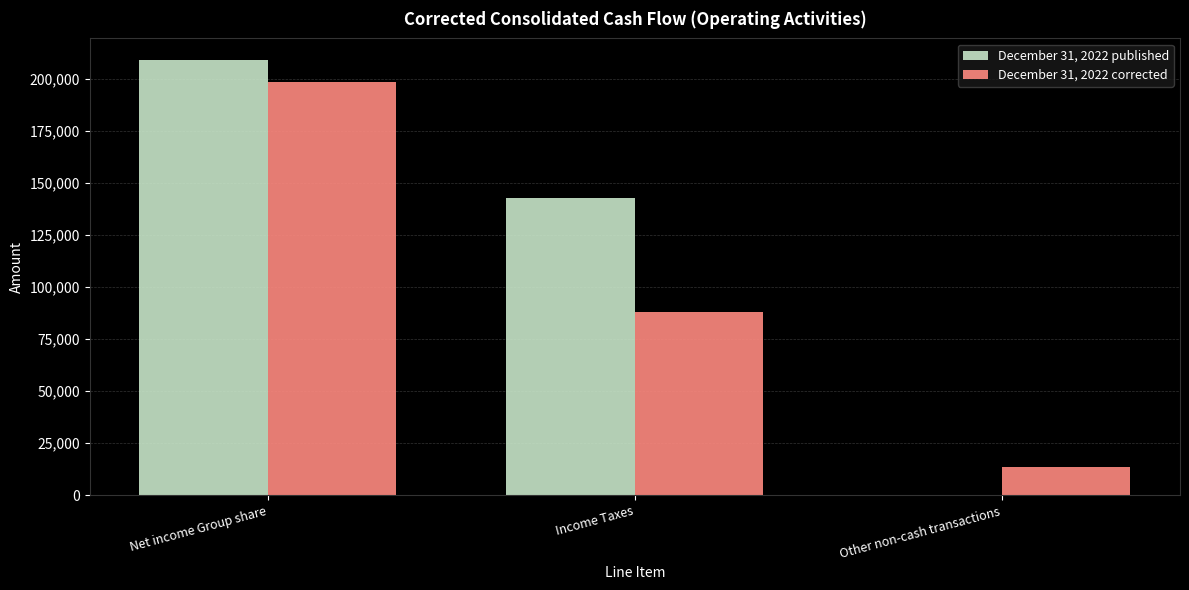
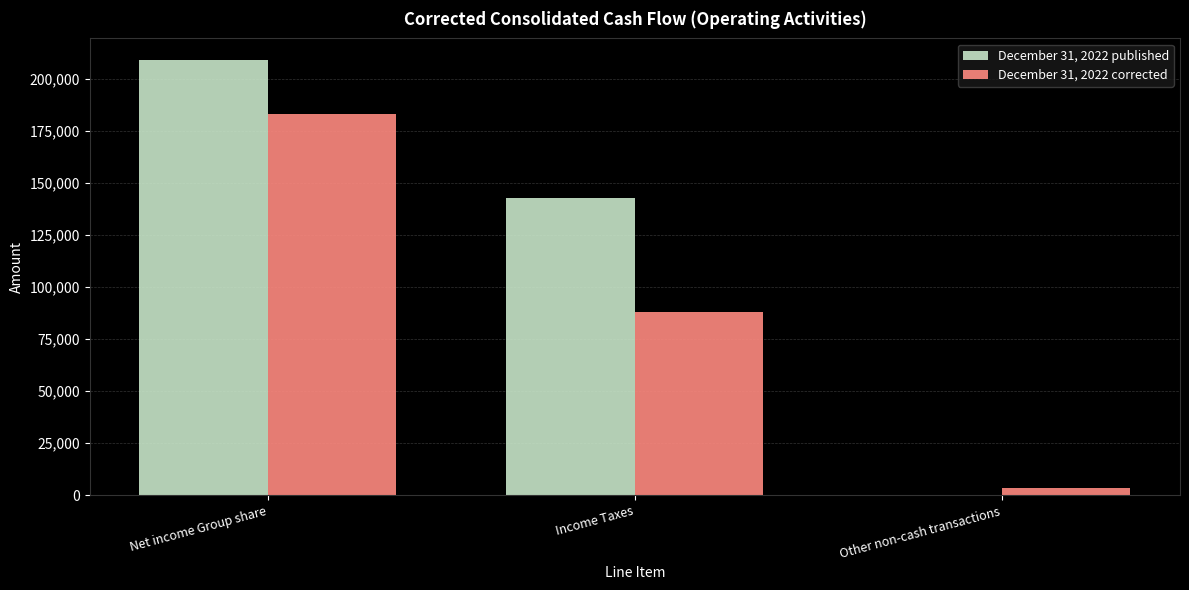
  {
    "December 31, 2022 published": {
      "Net income Group share": "209,000",
      "Income Taxes": "143,000"
    },
    "December 31, 2022 corrected": {
-     "Net income Group share": "199,000",
+     "Net income Group share": "183,000",
      "Income Taxes": "88,000",
-     "Other non-cash transactions": "14,000"
+     "Other non-cash transactions": "4,000"
    }
  }
